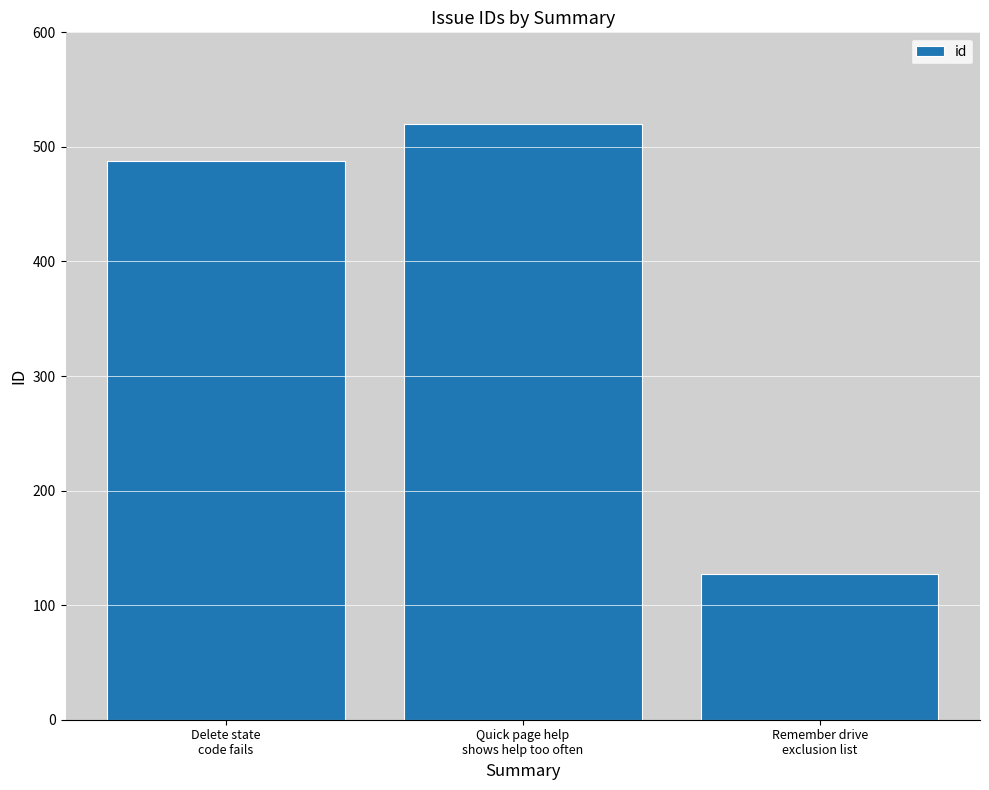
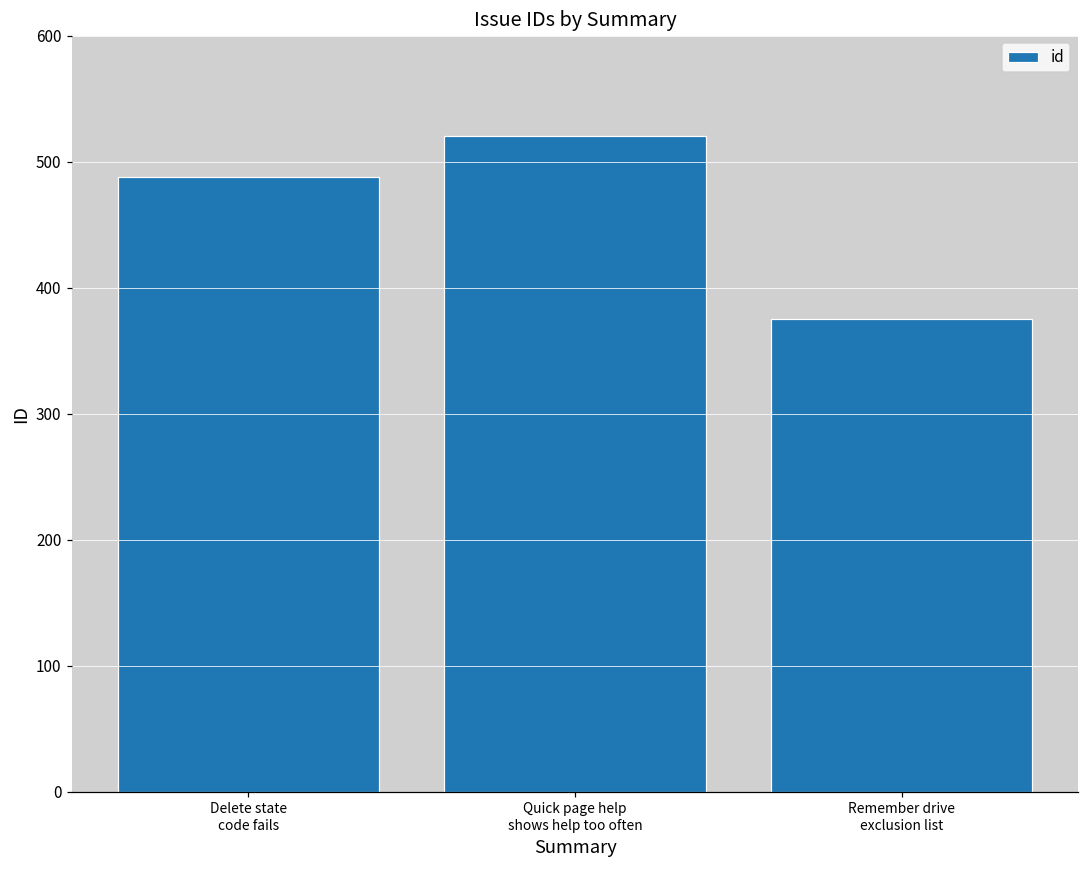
  {
    "Delete state code fails": 488,
    "Quick page help shows help too often": 520,
-   "Remember drive exclusion list": 127
+   "Remember drive exclusion list": 375
  }
